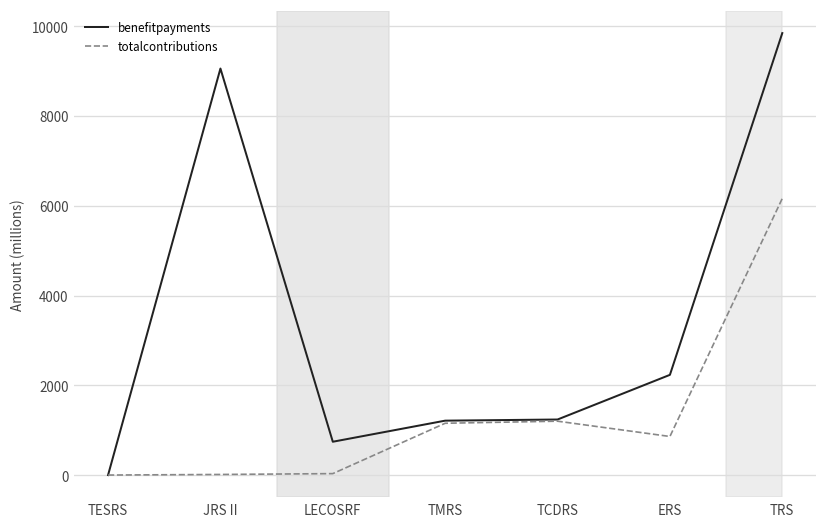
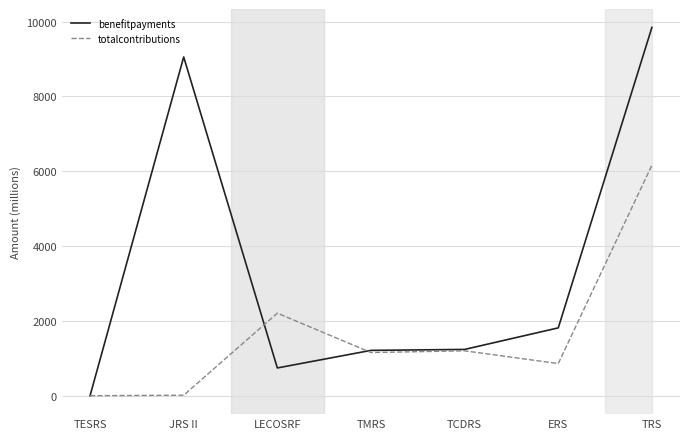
  {
    "benefitpayments": {
      "JRS II": 9100,
      "LECOSRF": 700,
-     "ERS": 2200,
+     "ERS": 1800,
      "TRS": 9800
    },
    "totalcontributions": {
      "JRS II": 0,
-     "LECOSRF": 0,
+     "LECOSRF": 2200,
      "ERS": 900,
      "TRS": 6200
    }
  }
